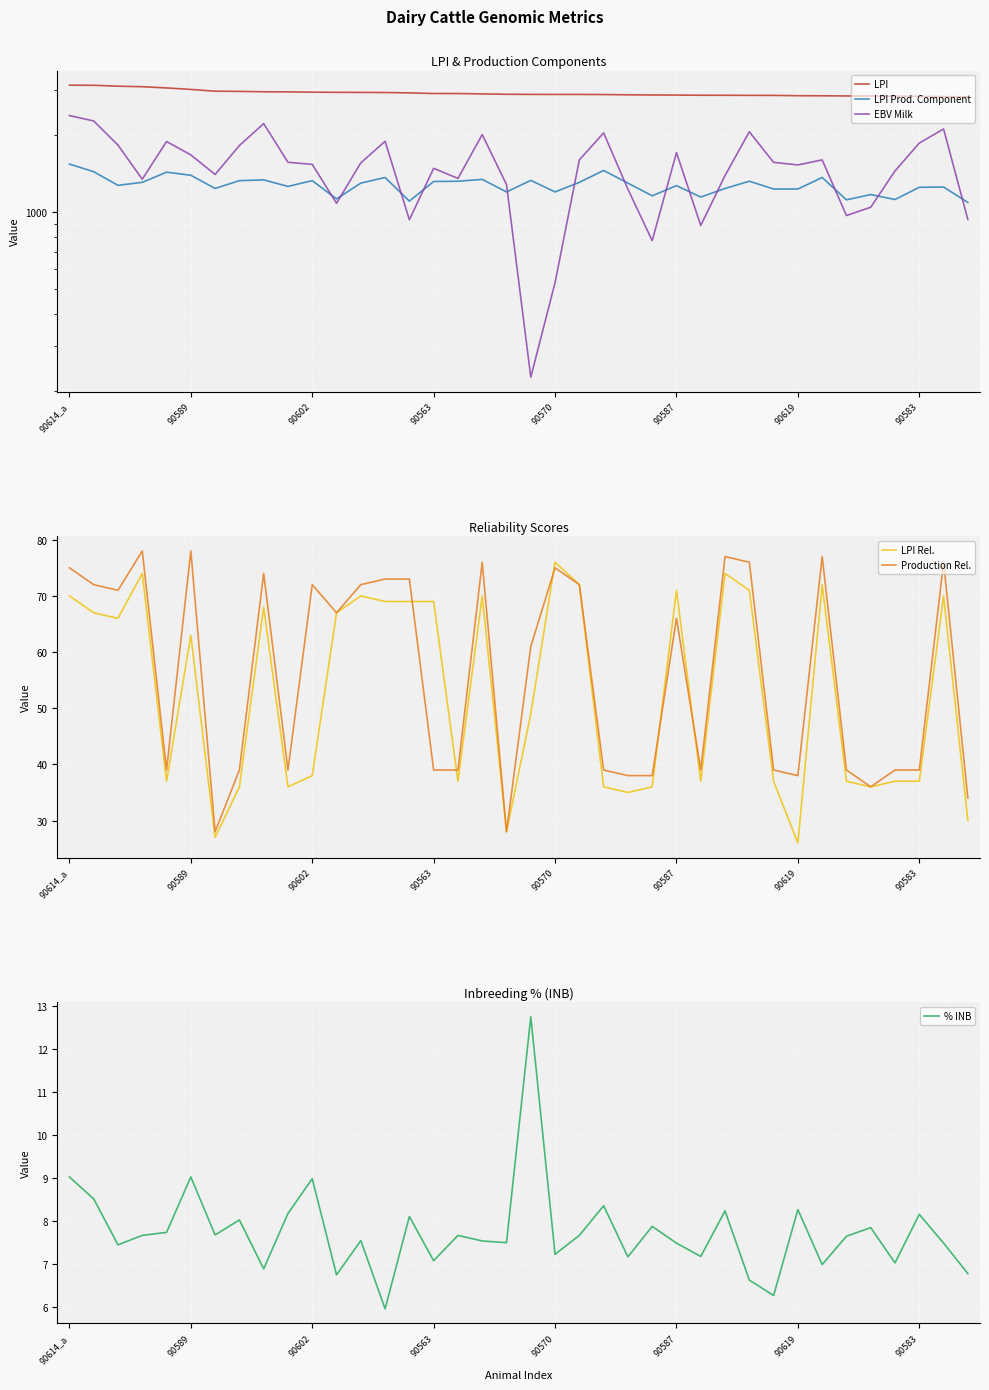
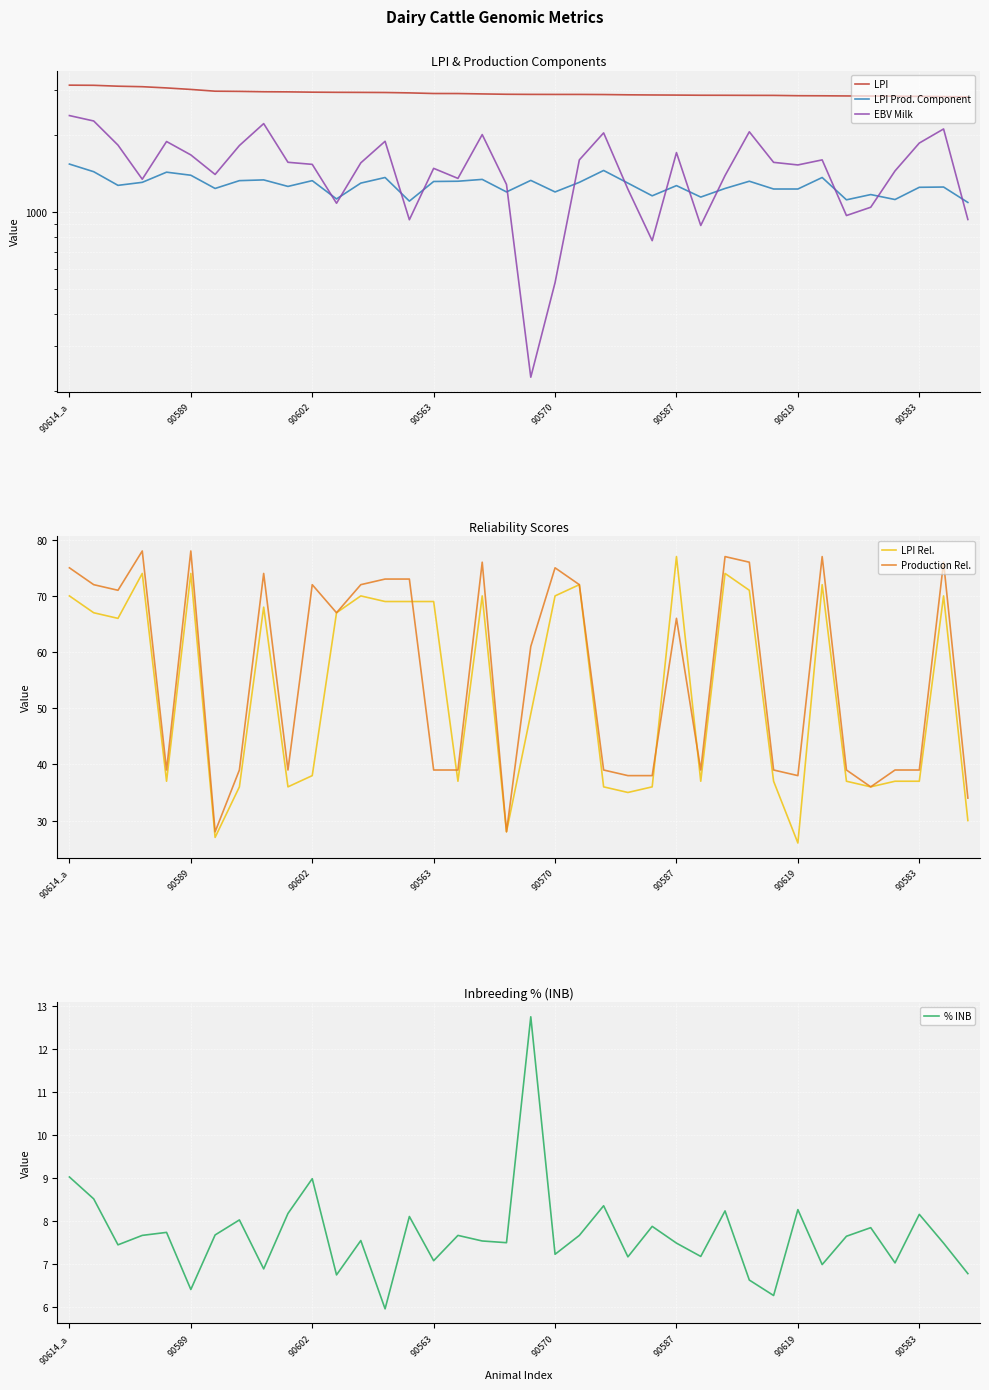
  {
    "Reliability Scores": {
      "LPI Rel.": {
        "90614_a": 70,
-       "90589": 63,
+       "90589": 74,
        "90602": 38,
        "90563": 69,
-       "90570": 76,
-       "90587": 71,
+       "90570": 70,
+       "90587": 77,
        "90619": 26,
        "90583": 37
      },
      "Production Rel.": {
        "90614_a": 75,
        "90589": 78,
        "90602": 72,
        "90563": 39,
        "90570": 75,
        "90587": 66,
        "90619": 38,
        "90583": 39
      }
    },
    "Inbreeding % (INB)": {
      "90614_a": 9.0,
-     "90589": 9.0,
+     "90589": 6.4,
      "90602": 9.0,
      "90563": 7.1,
      "90570": 7.2,
      "90587": 7.5,
      "90619": 8.3,
      "90583": 8.2
    }
  }
